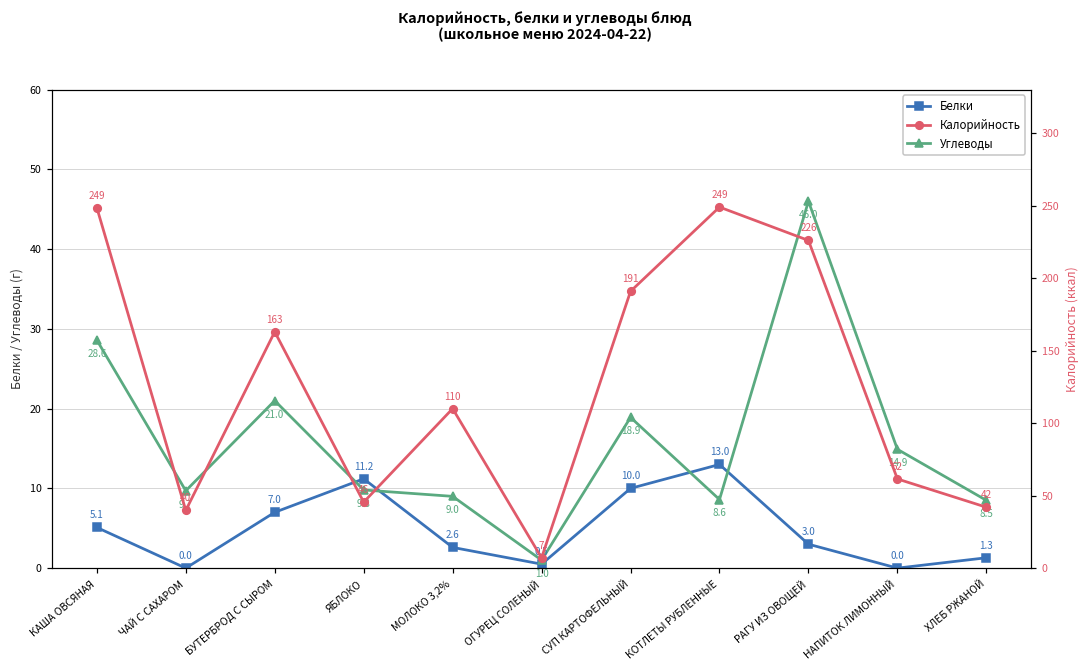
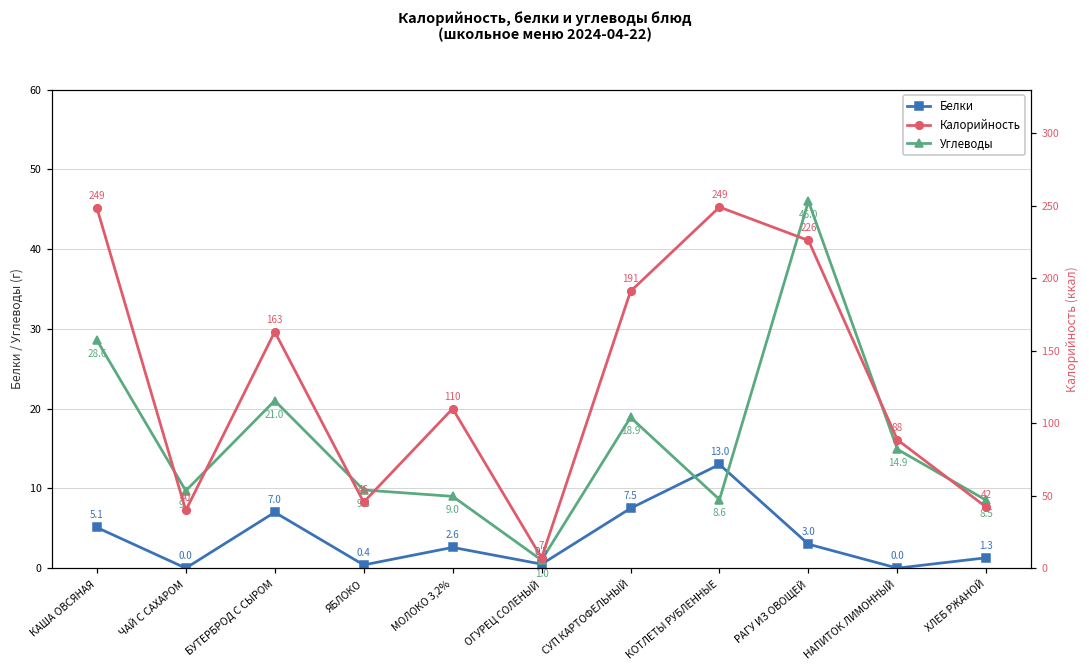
  {
    "Белки": {
      "КАША ОВСЯНАЯ": 5.1,
      "ЧАЙ С САХАРОМ": 0.0,
      "БУТЕРБРОД С СЫРОМ": 7.0,
-     "ЯБЛОКО": 11.2,
+     "ЯБЛОКО": 0.4,
      "МОЛОКО 3,2%": 2.6,
-     "СУП КАРТОФЕЛЬНЫЙ": 10.0,
+     "СУП КАРТОФЕЛЬНЫЙ": 7.5,
      "КОТЛЕТЫ РУБЛЕННЫЕ": 13.0,
      "РАГУ ИЗ ОВОЩЕЙ": 3.0,
      "НАПИТОК ЛИМОННЫЙ": 0.0,
      "ХЛЕБ РЖАНОЙ": 1.3
    },
    "Углеводы": {
      "КАША ОВСЯНАЯ": 28.6,
      "БУТЕРБРОД С СЫРОМ": 21.0,
      "МОЛОКО 3,2%": 9.0,
      "ОГУРЕЦ СОЛЕНЫЙ": 1.0,
      "СУП КАРТОФЕЛЬНЫЙ": 18.9,
      "КОТЛЕТЫ РУБЛЕННЫЕ": 8.6,
      "РАГУ ИЗ ОВОЩЕЙ": 46.0
    },
    "Калорийность": {
      "КАША ОВСЯНАЯ": 249,
      "БУТЕРБРОД С СЫРОМ": 163,
      "МОЛОКО 3,2%": 110,
      "СУП КАРТОФЕЛЬНЫЙ": 191,
      "КОТЛЕТЫ РУБЛЕННЫЕ": 249,
      "РАГУ ИЗ ОВОЩЕЙ": 226,
-     "НАПИТОК ЛИМОННЫЙ": 62
+     "НАПИТОК ЛИМОННЫЙ": 88
    }
  }
